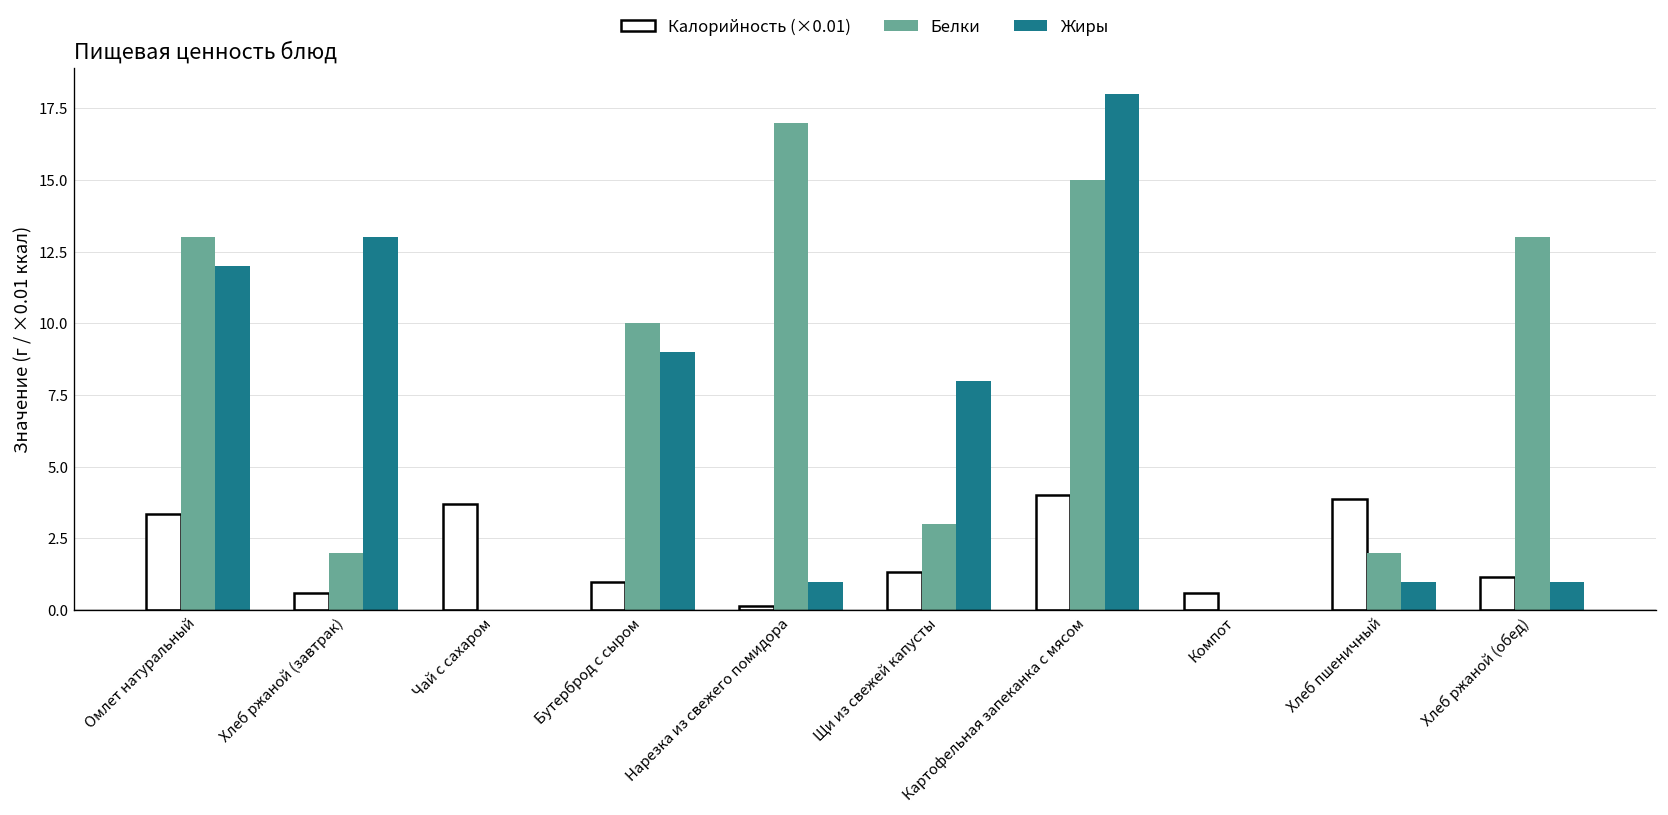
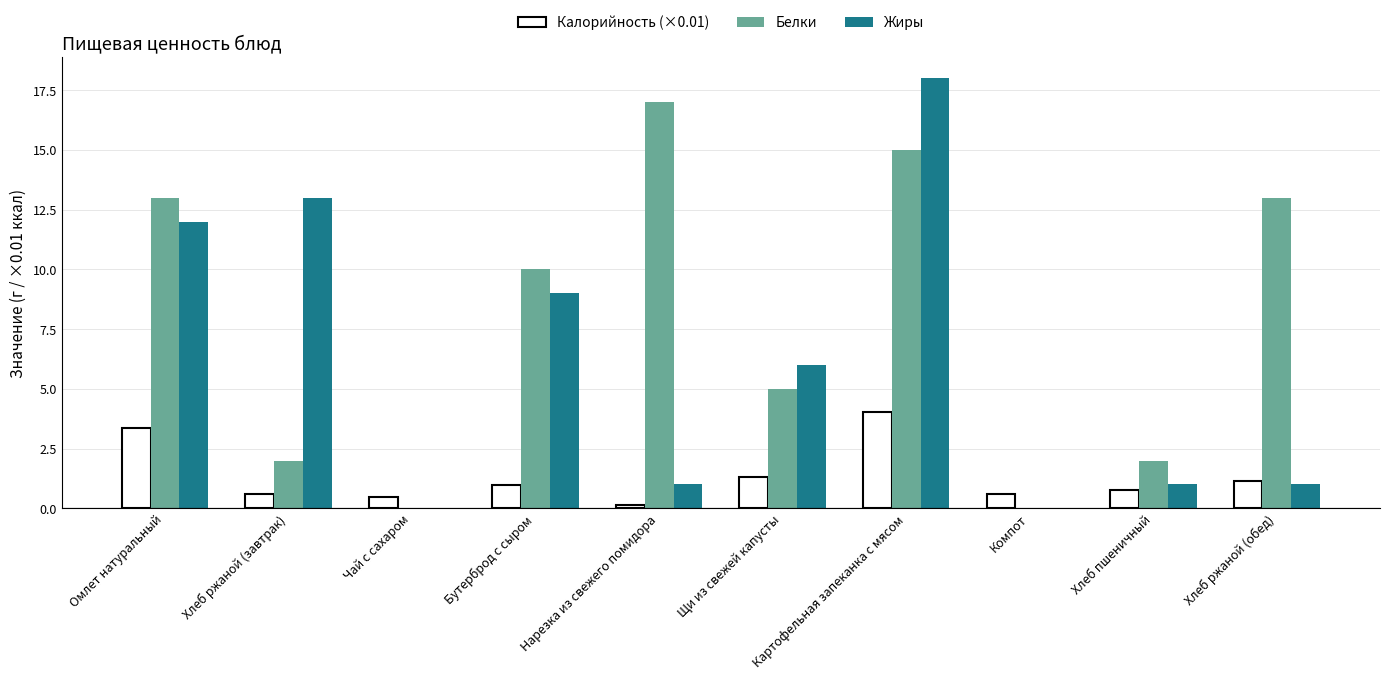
  {
    "Калорийность (×0.01)": {
      "Омлет натуральный": 3.4,
      "Хлеб ржаной (завтрак)": 0.6,
-     "Чай с сахаром": 3.7,
+     "Чай с сахаром": 0.5,
      "Бутерброд с сыром": 1.0,
      "Нарезка из свежего помидора": 0.1,
      "Щи из свежей капусты": 1.3,
      "Картофельная запеканка с мясом": 4.0,
      "Компот": 0.6,
-     "Хлеб пшеничный": 3.9,
+     "Хлеб пшеничный": 0.8,
      "Хлеб ржаной (обед)": 1.1
    },
    "Белки": {
      "Омлет натуральный": 13,
      "Хлеб ржаной (завтрак)": 2,
      "Чай с сахаром": 0,
      "Бутерброд с сыром": 10,
      "Нарезка из свежего помидора": 17,
-     "Щи из свежей капусты": 3,
+     "Щи из свежей капусты": 5,
      "Картофельная запеканка с мясом": 15,
      "Компот": 0,
      "Хлеб пшеничный": 2,
      "Хлеб ржаной (обед)": 13
    },
    "Жиры": {
      "Омлет натуральный": 12,
      "Хлеб ржаной (завтрак)": 13,
      "Чай с сахаром": 0,
      "Бутерброд с сыром": 9,
      "Нарезка из свежего помидора": 1,
-     "Щи из свежей капусты": 8,
+     "Щи из свежей капусты": 6,
      "Картофельная запеканка с мясом": 18,
      "Компот": 0,
      "Хлеб пшеничный": 1,
      "Хлеб ржаной (обед)": 1
    }
  }
